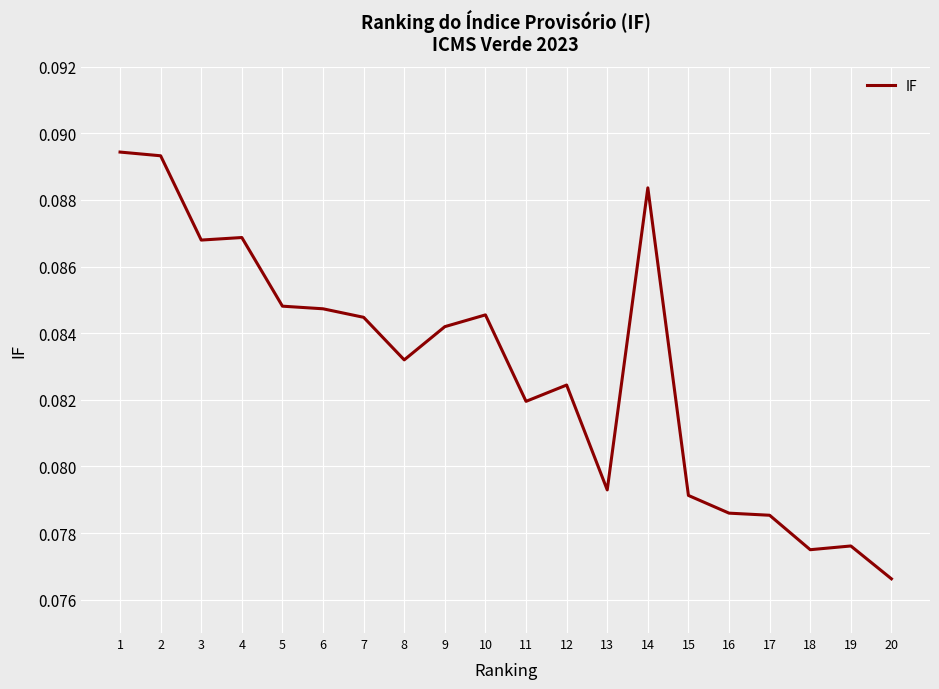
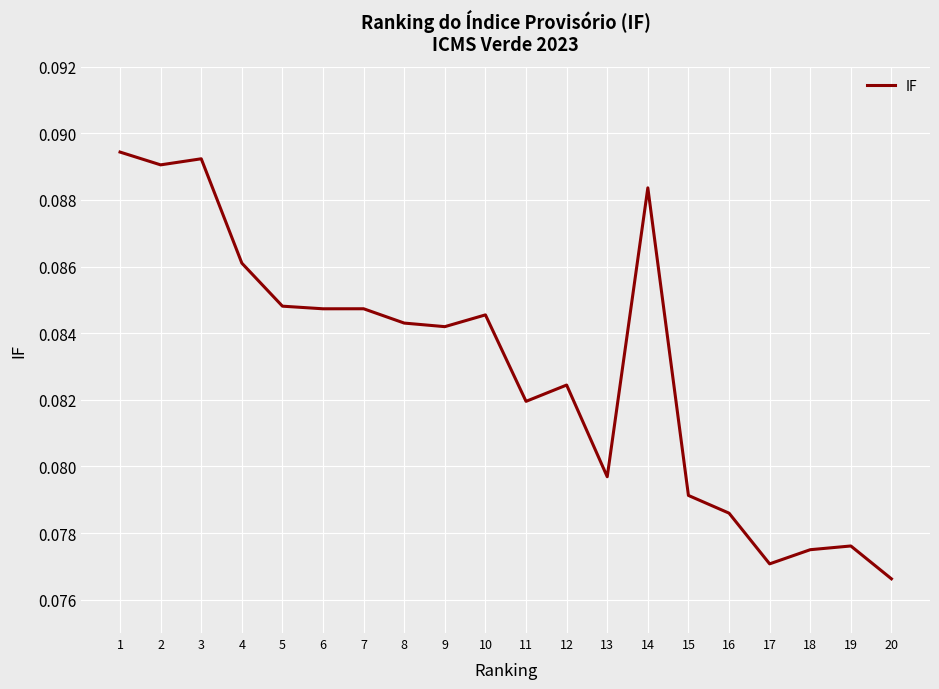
  {
    "1": 0.0894,
-   "2": 0.0893,
-   "3": 0.0868,
-   "4": 0.0869,
+   "2": 0.0891,
+   "3": 0.0892,
+   "4": 0.0861,
    "5": 0.0848,
    "6": 0.0847,
-   "7": 0.0845,
-   "8": 0.0832,
+   "7": 0.0847,
+   "8": 0.0843,
    "9": 0.0842,
    "10": 0.0846,
    "11": 0.0820,
    "12": 0.0824,
-   "13": 0.0793,
+   "13": 0.0797,
    "14": 0.0884,
    "15": 0.0791,
    "16": 0.0786,
-   "17": 0.0785,
+   "17": 0.0771,
    "18": 0.0775,
    "19": 0.0776,
    "20": 0.0766
  }
